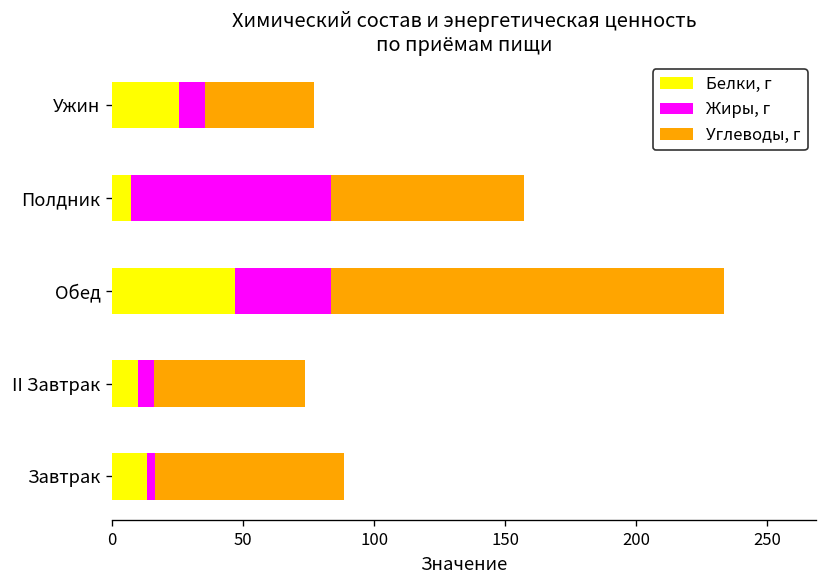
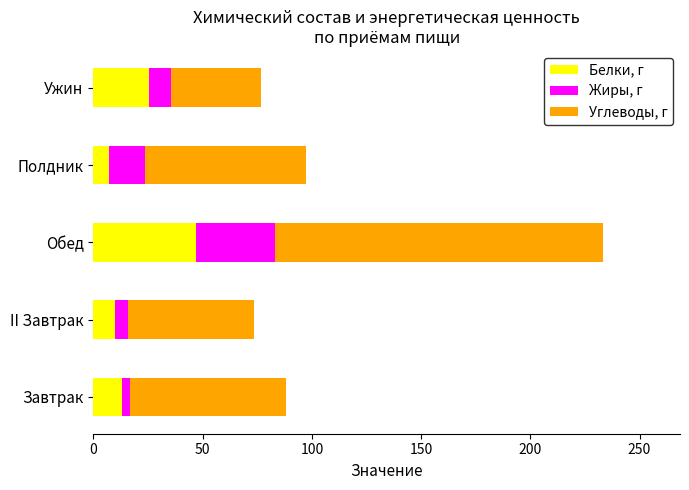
  {
    "Белки, г": {
      "Ужин": 26,
      "Полдник": 7,
      "Обед": 47,
      "II Завтрак": 10,
      "Завтрак": 13
    },
    "Жиры, г": {
      "Ужин": 10,
-     "Полдник": 76,
+     "Полдник": 16,
      "Обед": 36,
      "II Завтрак": 6,
      "Завтрак": 3
    },
    "Углеводы, г": {
      "Ужин": 41,
      "Полдник": 74,
      "Обед": 150,
      "II Завтрак": 58,
      "Завтрак": 72
    }
  }
